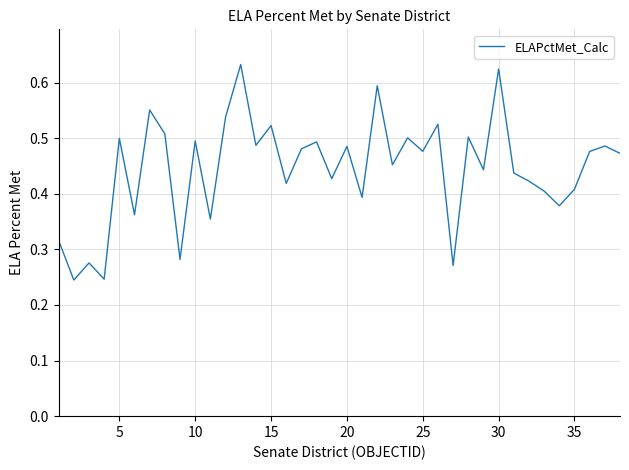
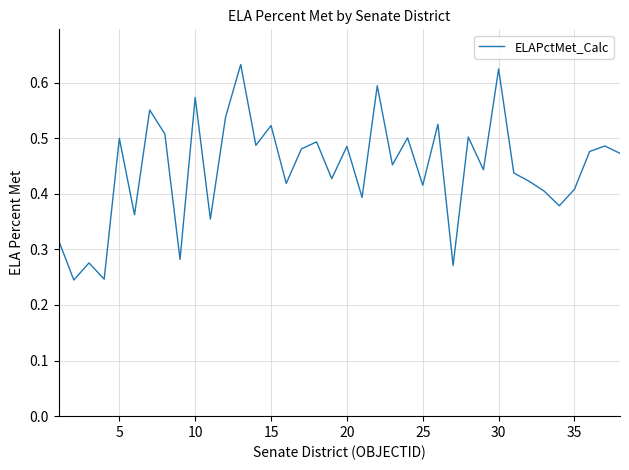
  {
    "5": 0.50,
-   "10": 0.50,
+   "10": 0.57,
    "15": 0.52,
    "20": 0.49,
-   "25": 0.48,
+   "25": 0.42,
    "30": 0.62,
    "35": 0.41
  }
